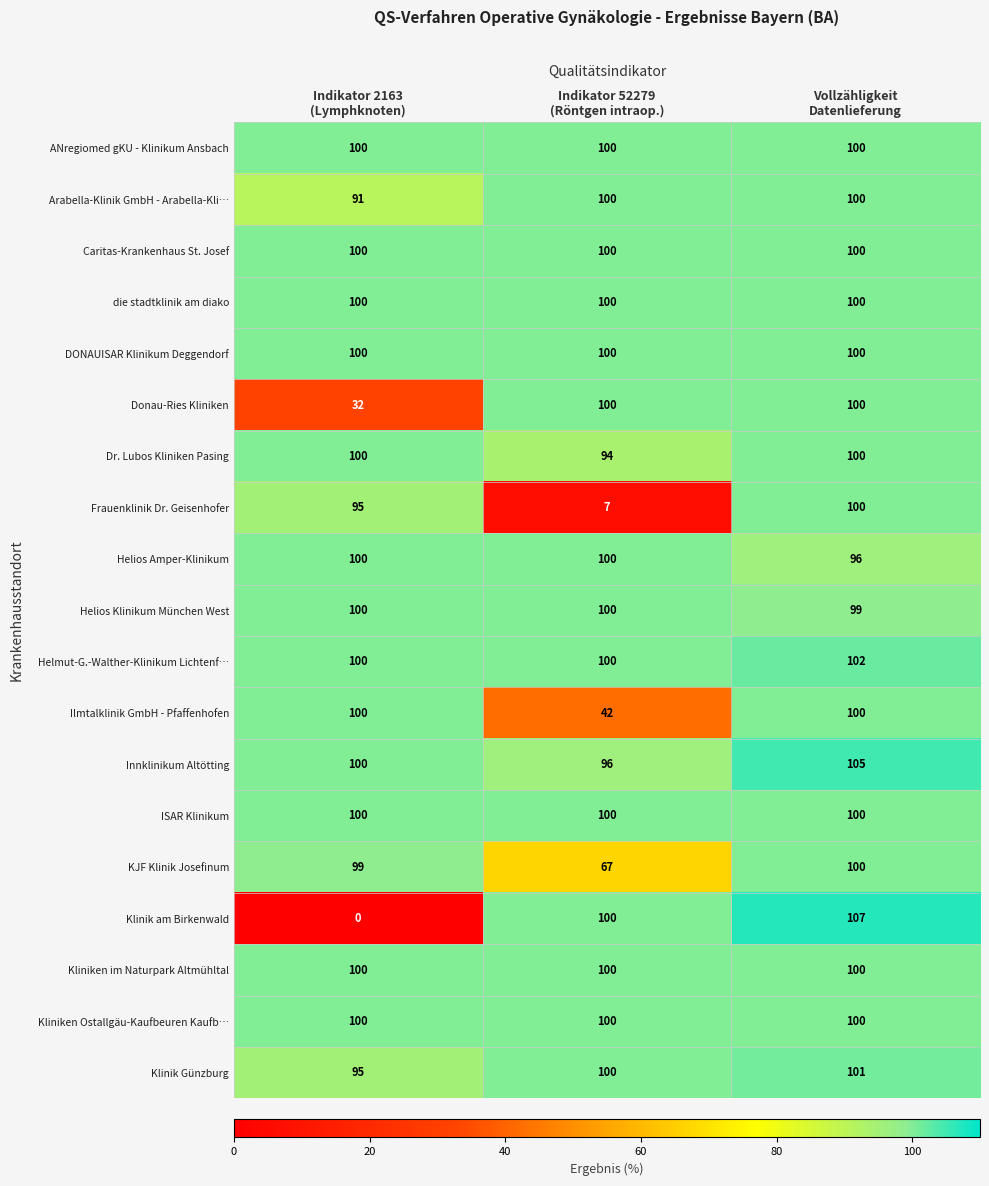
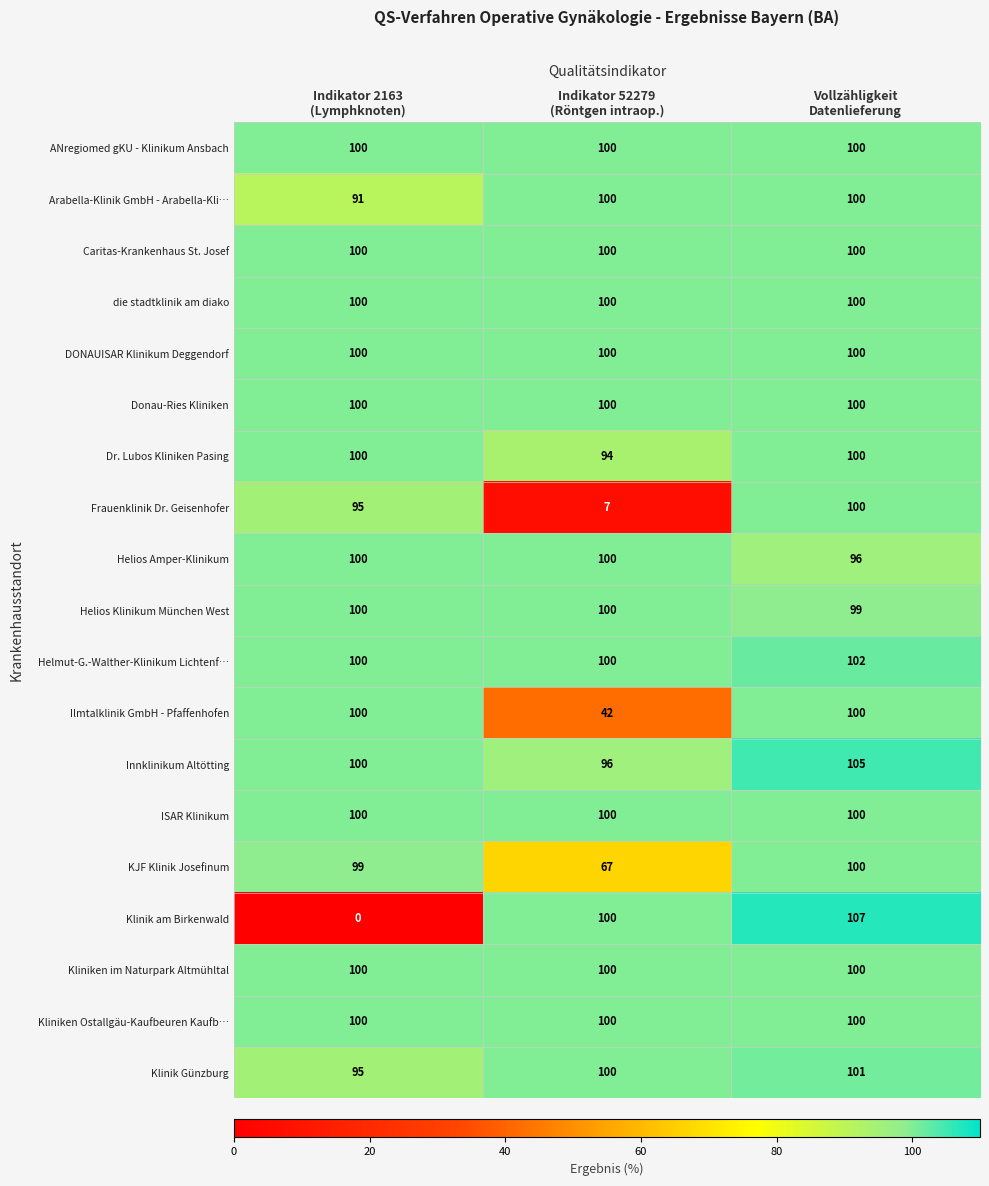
  {
    "ANregiomed gKU - Klinikum Ansbach": {
      "Indikator 2163 (Lymphknoten)": 100,
      "Indikator 52279 (Röntgen intraop.)": 100,
      "Vollzähligkeit Datenlieferung": 100
    },
    "Arabella-Klinik GmbH - Arabella-Kli…": {
      "Indikator 2163 (Lymphknoten)": 91,
      "Indikator 52279 (Röntgen intraop.)": 100,
      "Vollzähligkeit Datenlieferung": 100
    },
    "Caritas-Krankenhaus St. Josef": {
      "Indikator 2163 (Lymphknoten)": 100,
      "Indikator 52279 (Röntgen intraop.)": 100,
      "Vollzähligkeit Datenlieferung": 100
    },
    "die stadtklinik am diako": {
      "Indikator 2163 (Lymphknoten)": 100,
      "Indikator 52279 (Röntgen intraop.)": 100,
      "Vollzähligkeit Datenlieferung": 100
    },
    "DONAUISAR Klinikum Deggendorf": {
      "Indikator 2163 (Lymphknoten)": 100,
      "Indikator 52279 (Röntgen intraop.)": 100,
      "Vollzähligkeit Datenlieferung": 100
    },
    "Donau-Ries Kliniken": {
-     "Indikator 2163 (Lymphknoten)": 32,
+     "Indikator 2163 (Lymphknoten)": 100,
      "Indikator 52279 (Röntgen intraop.)": 100,
      "Vollzähligkeit Datenlieferung": 100
    },
    "Dr. Lubos Kliniken Pasing": {
      "Indikator 2163 (Lymphknoten)": 100,
      "Indikator 52279 (Röntgen intraop.)": 94,
      "Vollzähligkeit Datenlieferung": 100
    },
    "Frauenklinik Dr. Geisenhofer": {
      "Indikator 2163 (Lymphknoten)": 95,
      "Indikator 52279 (Röntgen intraop.)": 7,
      "Vollzähligkeit Datenlieferung": 100
    },
    "Helios Amper-Klinikum": {
      "Indikator 2163 (Lymphknoten)": 100,
      "Indikator 52279 (Röntgen intraop.)": 100,
      "Vollzähligkeit Datenlieferung": 96
    },
    "Helios Klinikum München West": {
      "Indikator 2163 (Lymphknoten)": 100,
      "Indikator 52279 (Röntgen intraop.)": 100,
      "Vollzähligkeit Datenlieferung": 99
    },
    "Helmut-G.-Walther-Klinikum Lichtenf…": {
      "Indikator 2163 (Lymphknoten)": 100,
      "Indikator 52279 (Röntgen intraop.)": 100,
      "Vollzähligkeit Datenlieferung": 102
    },
    "Ilmtalklinik GmbH - Pfaffenhofen": {
      "Indikator 2163 (Lymphknoten)": 100,
      "Indikator 52279 (Röntgen intraop.)": 42,
      "Vollzähligkeit Datenlieferung": 100
    },
    "Innklinikum Altötting": {
      "Indikator 2163 (Lymphknoten)": 100,
      "Indikator 52279 (Röntgen intraop.)": 96,
      "Vollzähligkeit Datenlieferung": 105
    },
    "ISAR Klinikum": {
      "Indikator 2163 (Lymphknoten)": 100,
      "Indikator 52279 (Röntgen intraop.)": 100,
      "Vollzähligkeit Datenlieferung": 100
    },
    "KJF Klinik Josefinum": {
      "Indikator 2163 (Lymphknoten)": 99,
      "Indikator 52279 (Röntgen intraop.)": 67,
      "Vollzähligkeit Datenlieferung": 100
    },
    "Klinik am Birkenwald": {
      "Indikator 2163 (Lymphknoten)": 0,
      "Indikator 52279 (Röntgen intraop.)": 100,
      "Vollzähligkeit Datenlieferung": 107
    },
    "Kliniken im Naturpark Altmühltal": {
      "Indikator 2163 (Lymphknoten)": 100,
      "Indikator 52279 (Röntgen intraop.)": 100,
      "Vollzähligkeit Datenlieferung": 100
    },
    "Kliniken Ostallgäu-Kaufbeuren Kaufb…": {
      "Indikator 2163 (Lymphknoten)": 100,
      "Indikator 52279 (Röntgen intraop.)": 100,
      "Vollzähligkeit Datenlieferung": 100
    },
    "Klinik Günzburg": {
      "Indikator 2163 (Lymphknoten)": 95,
      "Indikator 52279 (Röntgen intraop.)": 100,
      "Vollzähligkeit Datenlieferung": 101
    }
  }
